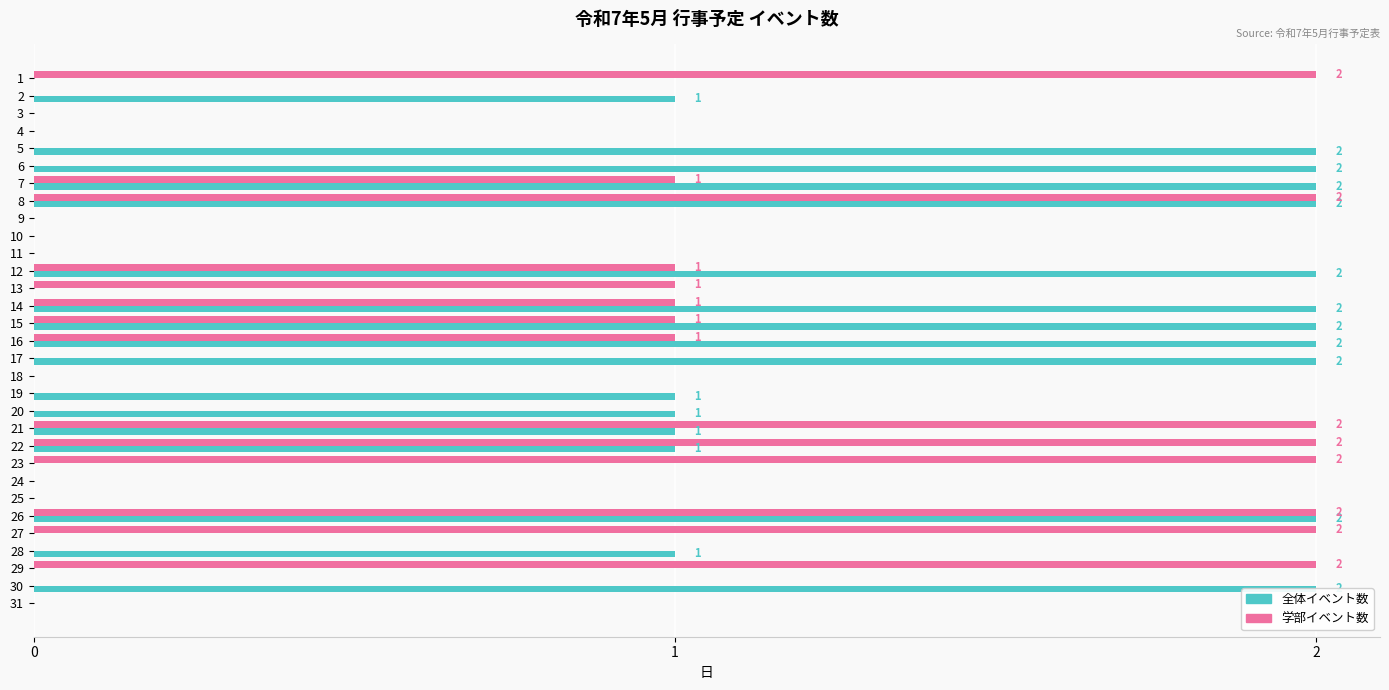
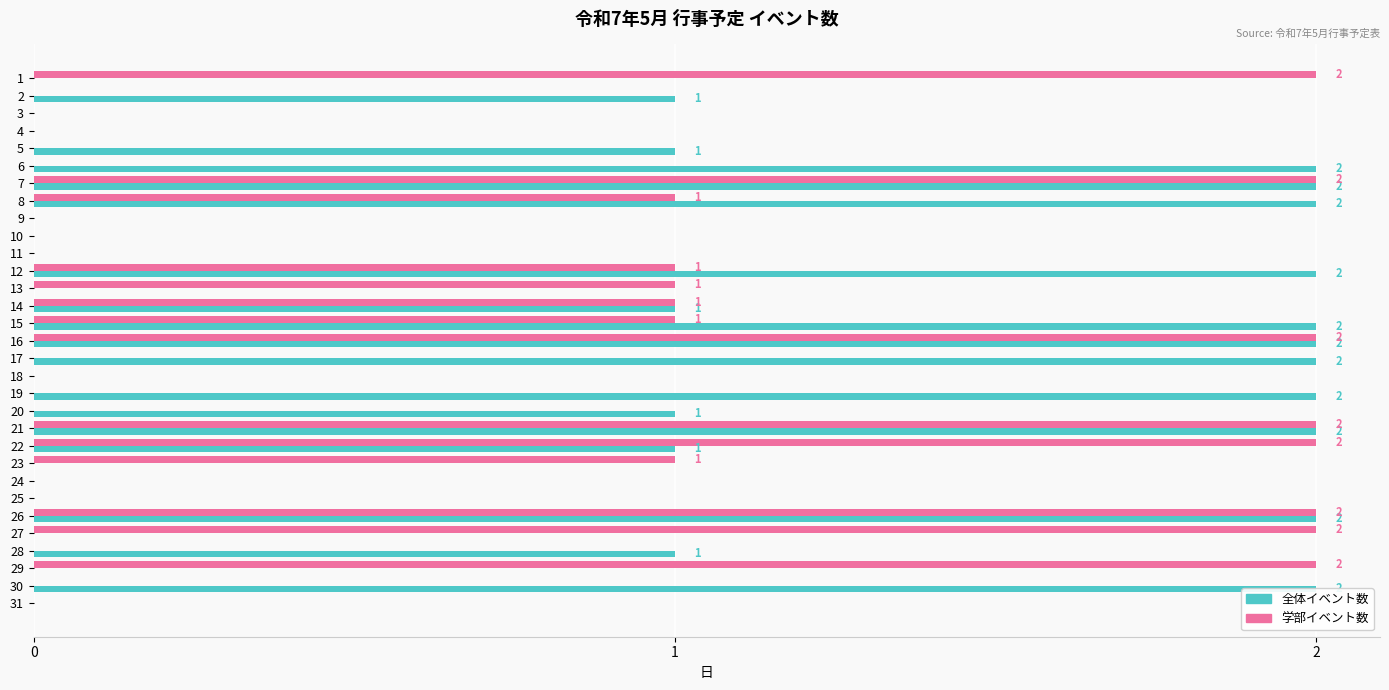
  {
    "全体イベント数": {
      "2": 1,
-     "5": 2,
+     "5": 1,
      "6": 2,
      "12": 2,
-     "14": 2,
+     "14": 1,
      "15": 2,
      "16": 2,
      "17": 2,
-     "19": 1,
+     "19": 2,
      "20": 1,
-     "21": 1,
+     "21": 2,
      "22": 1,
      "28": 1
    },
    "学部イベント数": {
      "1": 2,
-     "7": 1,
-     "8": 2,
+     "7": 2,
+     "8": 1,
      "12": 1,
      "13": 1,
      "14": 1,
      "15": 1,
-     "16": 1,
+     "16": 2,
      "21": 2,
      "22": 2,
-     "23": 2,
+     "23": 1,
      "29": 2
    }
  }
